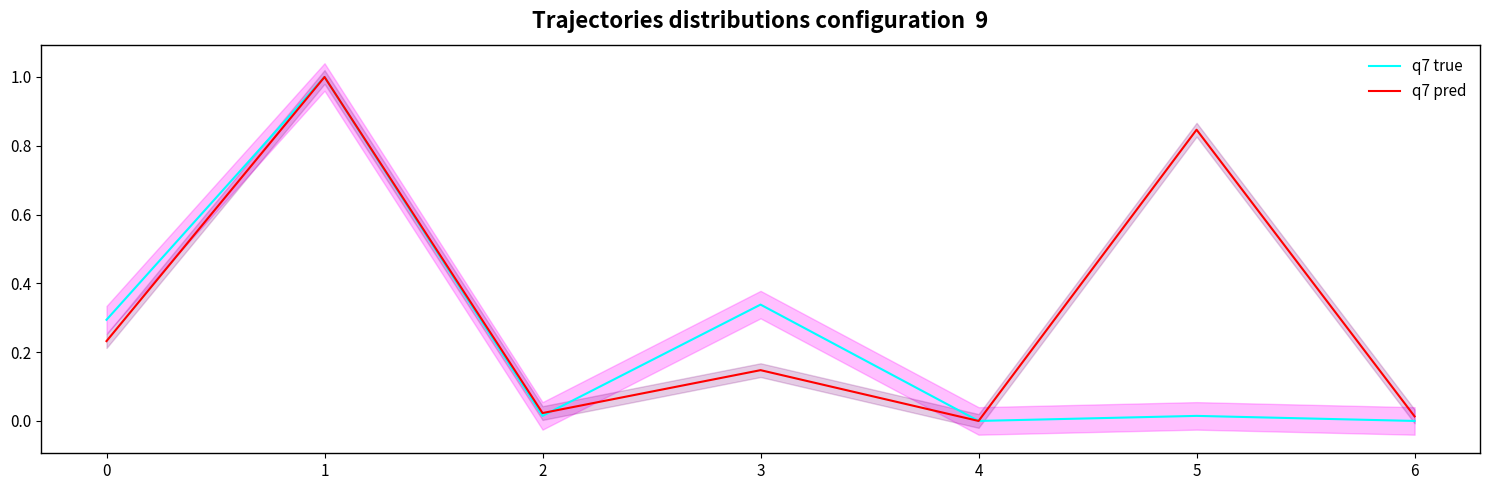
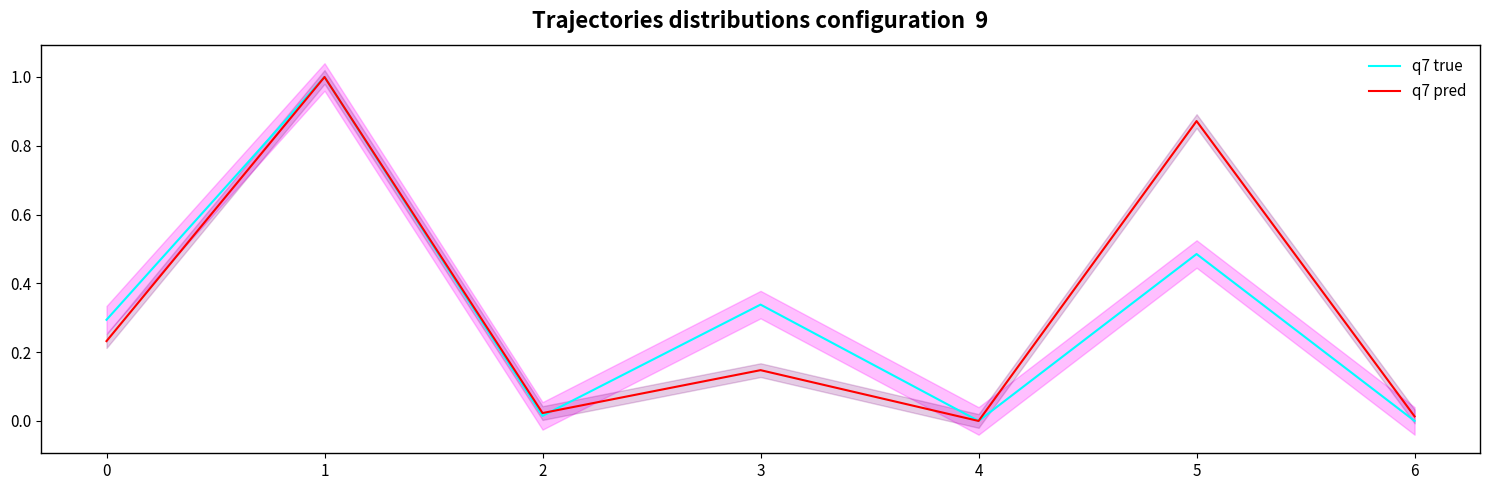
  {
    "q7 true": {
      "0": 0.29,
      "2": 0.01,
      "3": 0.34,
-     "5": 0.01,
+     "5": 0.49,
      "6": 0.00
    },
    "q7 pred": {
      "0": 0.23,
      "2": 0.02,
      "3": 0.15,
-     "5": 0.85,
+     "5": 0.87,
      "6": 0.01
    }
  }
